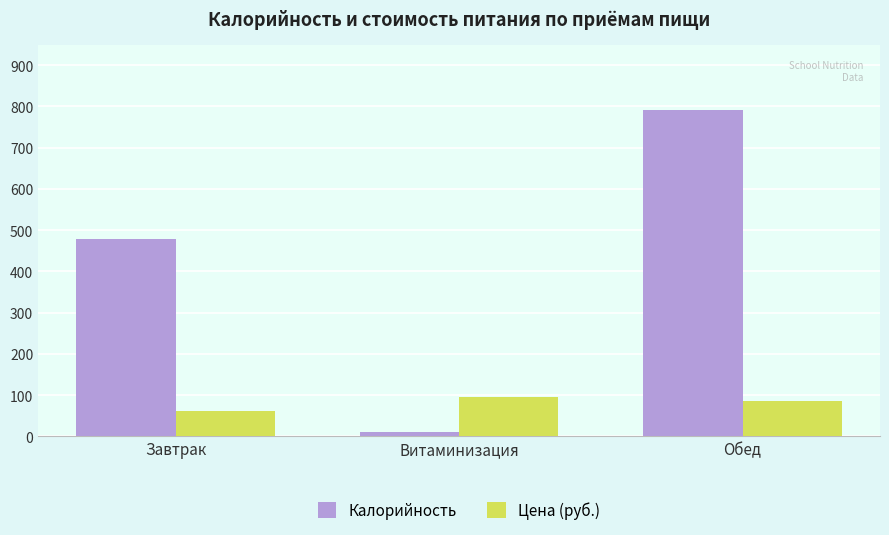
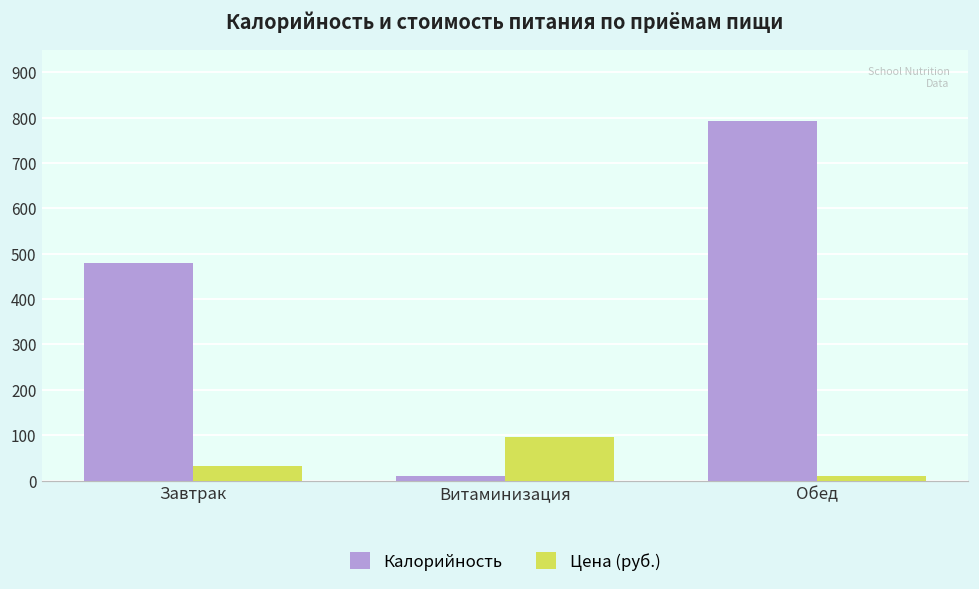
  {
    "Калорийность": {
      "Завтрак": 480,
      "Витаминизация": 10,
      "Обед": 790
    },
    "Цена (руб.)": {
-     "Завтрак": 60,
+     "Завтрак": 30,
      "Витаминизация": 100,
-     "Обед": 90
+     "Обед": 10
    }
  }
